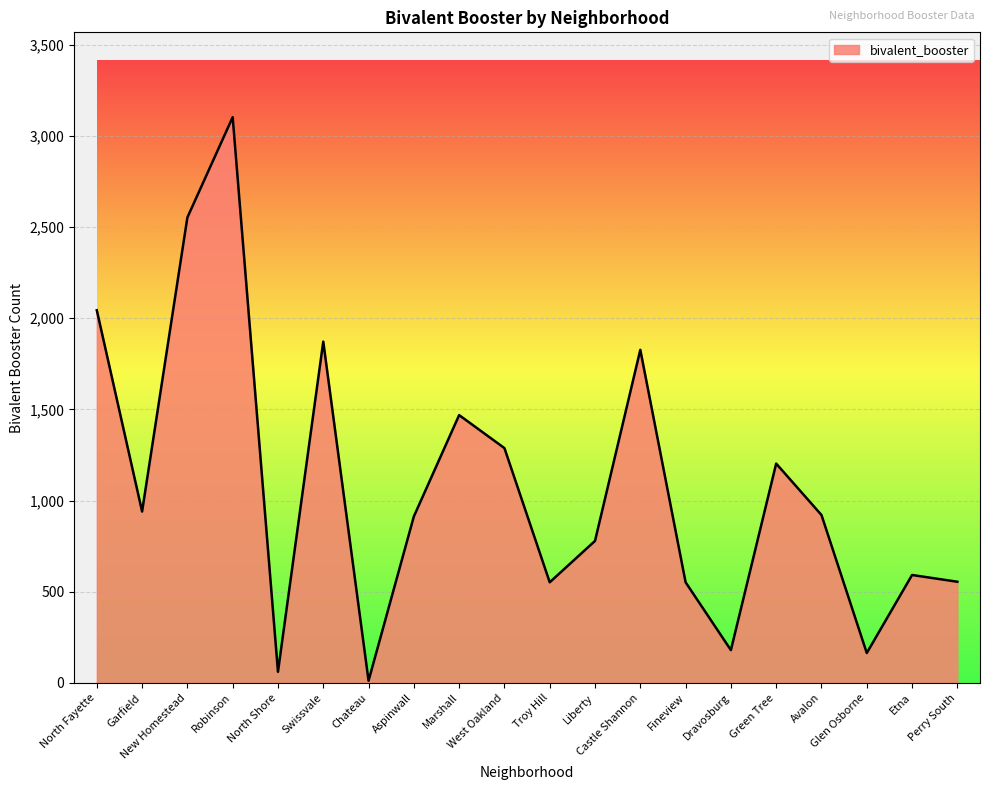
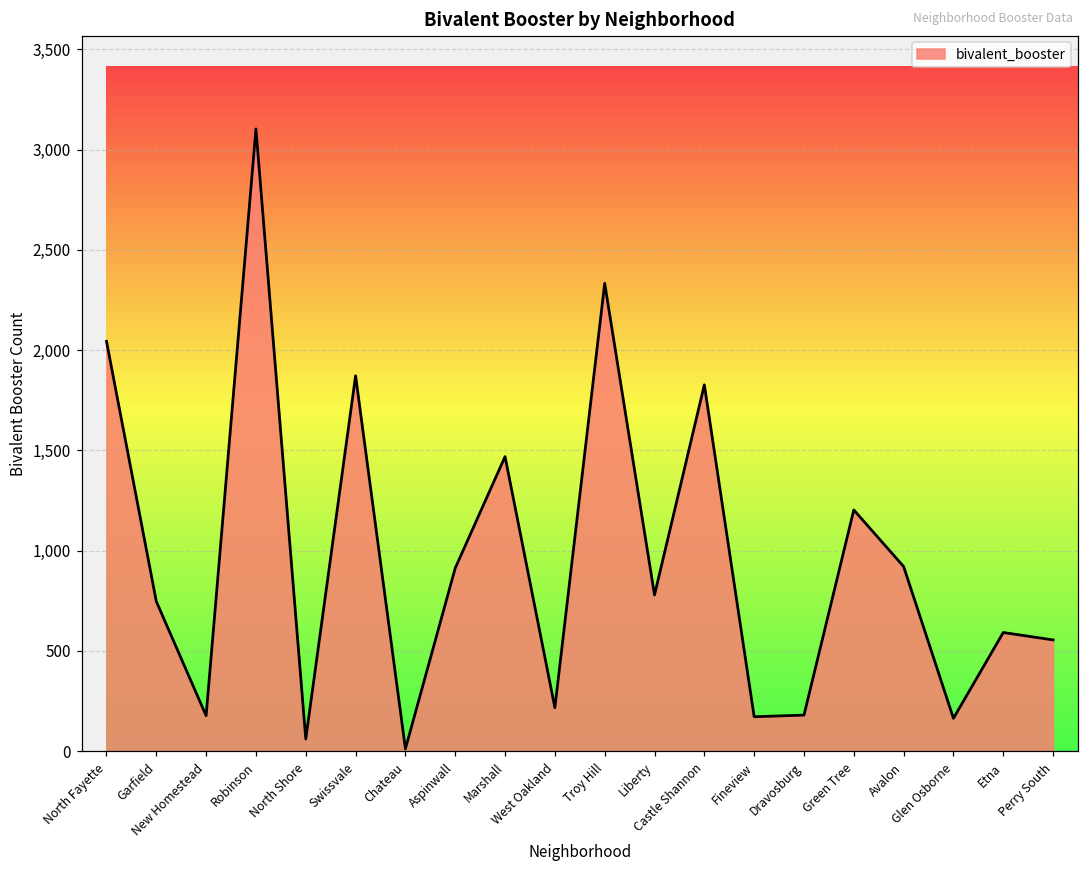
  {
    "North Fayette": "2,040",
-   "Garfield": "940",
-   "New Homestead": "2,550",
+   "Garfield": "750",
+   "New Homestead": "180",
    "Robinson": "3,100",
    "North Shore": "60",
    "Swissvale": "1,870",
    "Chateau": "10",
    "Aspinwall": "910",
    "Marshall": "1,470",
-   "West Oakland": "1,290",
-   "Troy Hill": "550",
+   "West Oakland": "220",
+   "Troy Hill": "2,330",
    "Liberty": "780",
    "Castle Shannon": "1,830",
-   "Fineview": "550",
+   "Fineview": "170",
    "Dravosburg": "180",
    "Green Tree": "1,200",
    "Avalon": "920",
    "Glen Osborne": "160",
    "Etna": "590",
    "Perry South": "560"
  }
